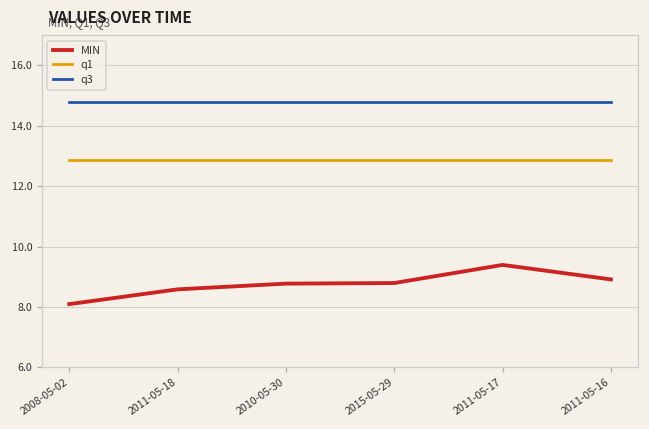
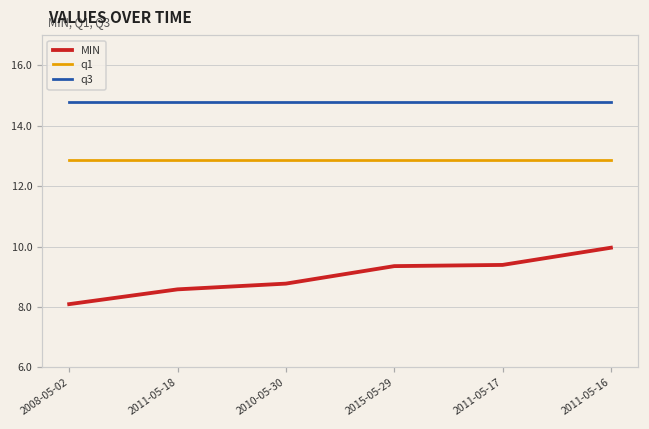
  {
    "MIN": {
      "2008-05-02": 8.1,
      "2011-05-18": 8.6,
      "2010-05-30": 8.8,
-     "2015-05-29": 8.8,
+     "2015-05-29": 9.4,
      "2011-05-17": 9.4,
-     "2011-05-16": 8.9
+     "2011-05-16": 10.0
    },
    "q1": {
      "2008-05-02": 12.9,
      "2011-05-18": 12.9,
      "2010-05-30": 12.9,
      "2015-05-29": 12.9,
      "2011-05-17": 12.9,
      "2011-05-16": 12.9
    },
    "q3": {
      "2008-05-02": 14.8,
      "2011-05-18": 14.8,
      "2010-05-30": 14.8,
      "2015-05-29": 14.8,
      "2011-05-17": 14.8,
      "2011-05-16": 14.8
    }
  }
